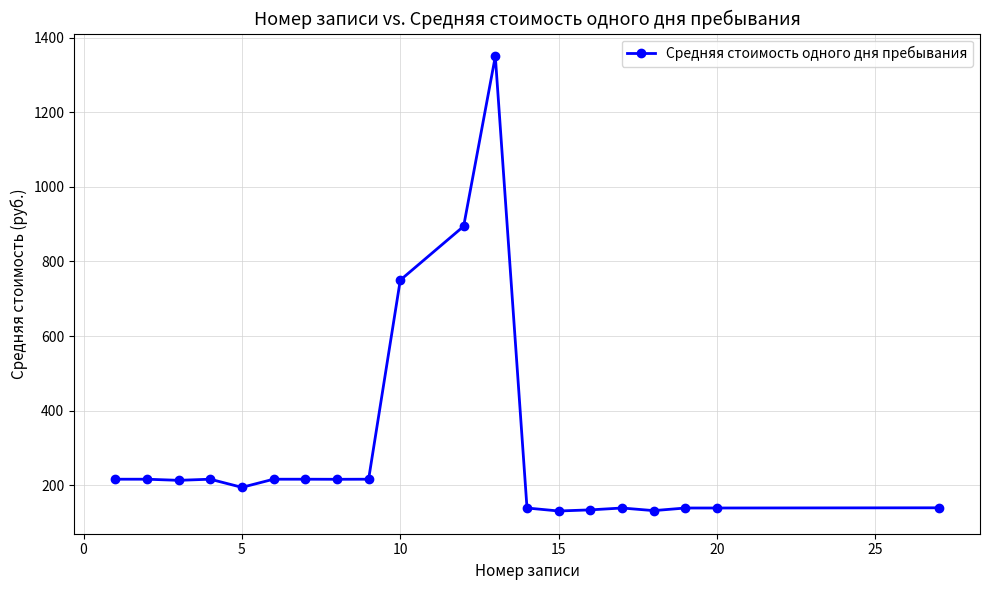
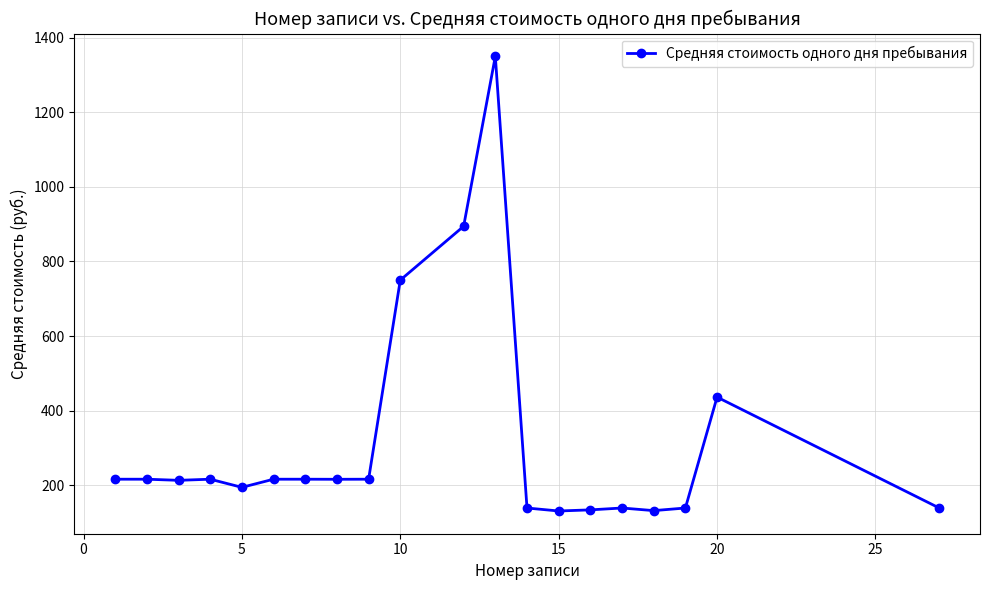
  {
    "5": 190,
    "10": 750,
    "15": 130,
-   "20": 140
+   "20": 440
  }
